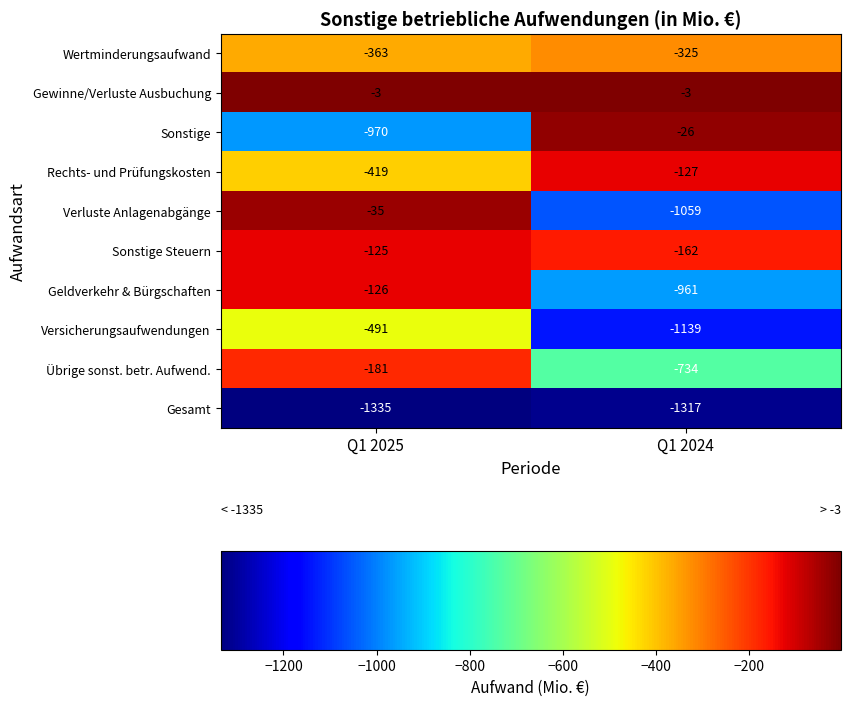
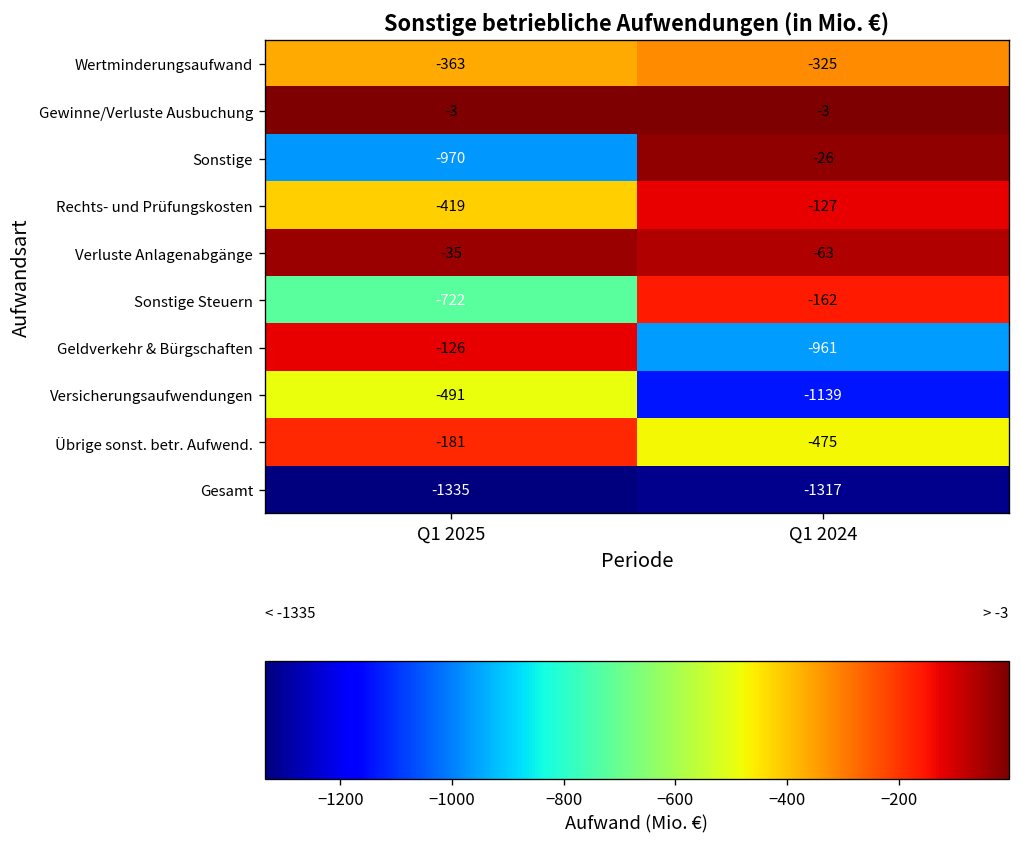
  {
    "Wertminderungsaufwand": {
      "Q1 2025": -363,
      "Q1 2024": -325
    },
    "Gewinne/Verluste Ausbuchung": {
      "Q1 2025": -3,
      "Q1 2024": -3
    },
    "Sonstige": {
      "Q1 2025": -970,
      "Q1 2024": -26
    },
    "Rechts- und Prüfungskosten": {
      "Q1 2025": -419,
      "Q1 2024": -127
    },
    "Verluste Anlagenabgänge": {
      "Q1 2025": -35,
-     "Q1 2024": -1059
+     "Q1 2024": -63
    },
    "Sonstige Steuern": {
-     "Q1 2025": -125,
+     "Q1 2025": -722,
      "Q1 2024": -162
    },
    "Geldverkehr & Bürgschaften": {
      "Q1 2025": -126,
      "Q1 2024": -961
    },
    "Versicherungsaufwendungen": {
      "Q1 2025": -491,
      "Q1 2024": -1139
    },
    "Übrige sonst. betr. Aufwend.": {
      "Q1 2025": -181,
-     "Q1 2024": -734
+     "Q1 2024": -475
    },
    "Gesamt": {
      "Q1 2025": -1335,
      "Q1 2024": -1317
    }
  }
